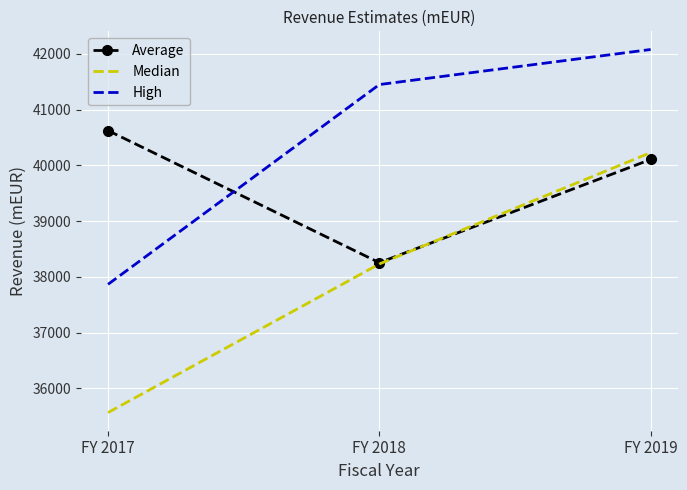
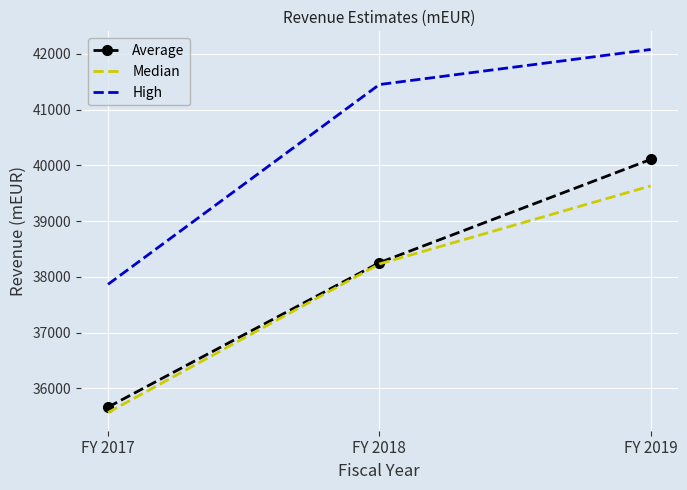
  {
    "Average": {
-     "FY 2017": 40600,
+     "FY 2017": 35700,
      "FY 2019": 40100
    },
    "Median": {
      "FY 2017": 35600,
-     "FY 2019": 40200
+     "FY 2019": 39600
    },
    "High": {
      "FY 2017": 37900,
      "FY 2018": 41400,
      "FY 2019": 42100
    }
  }
